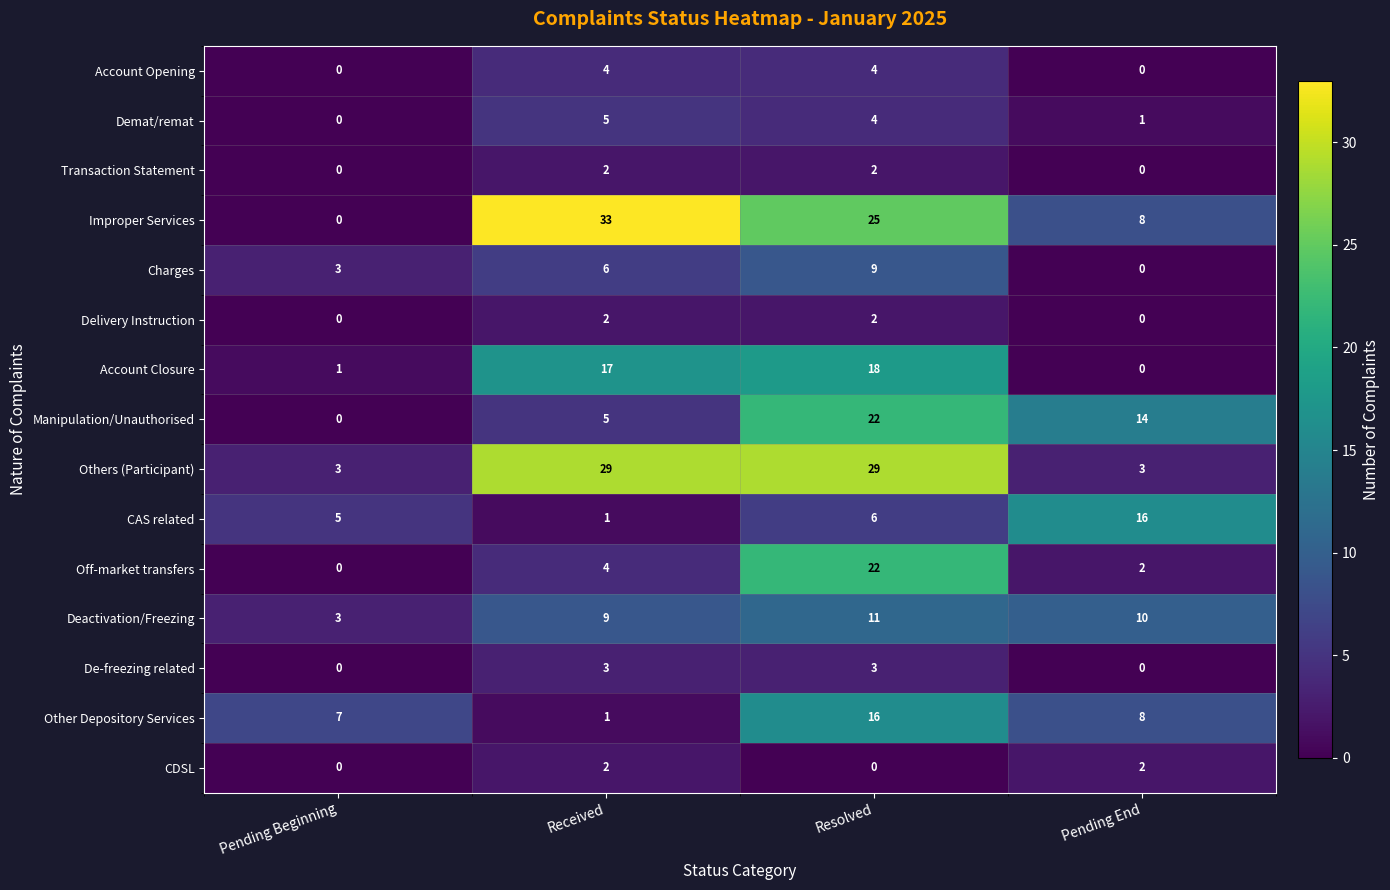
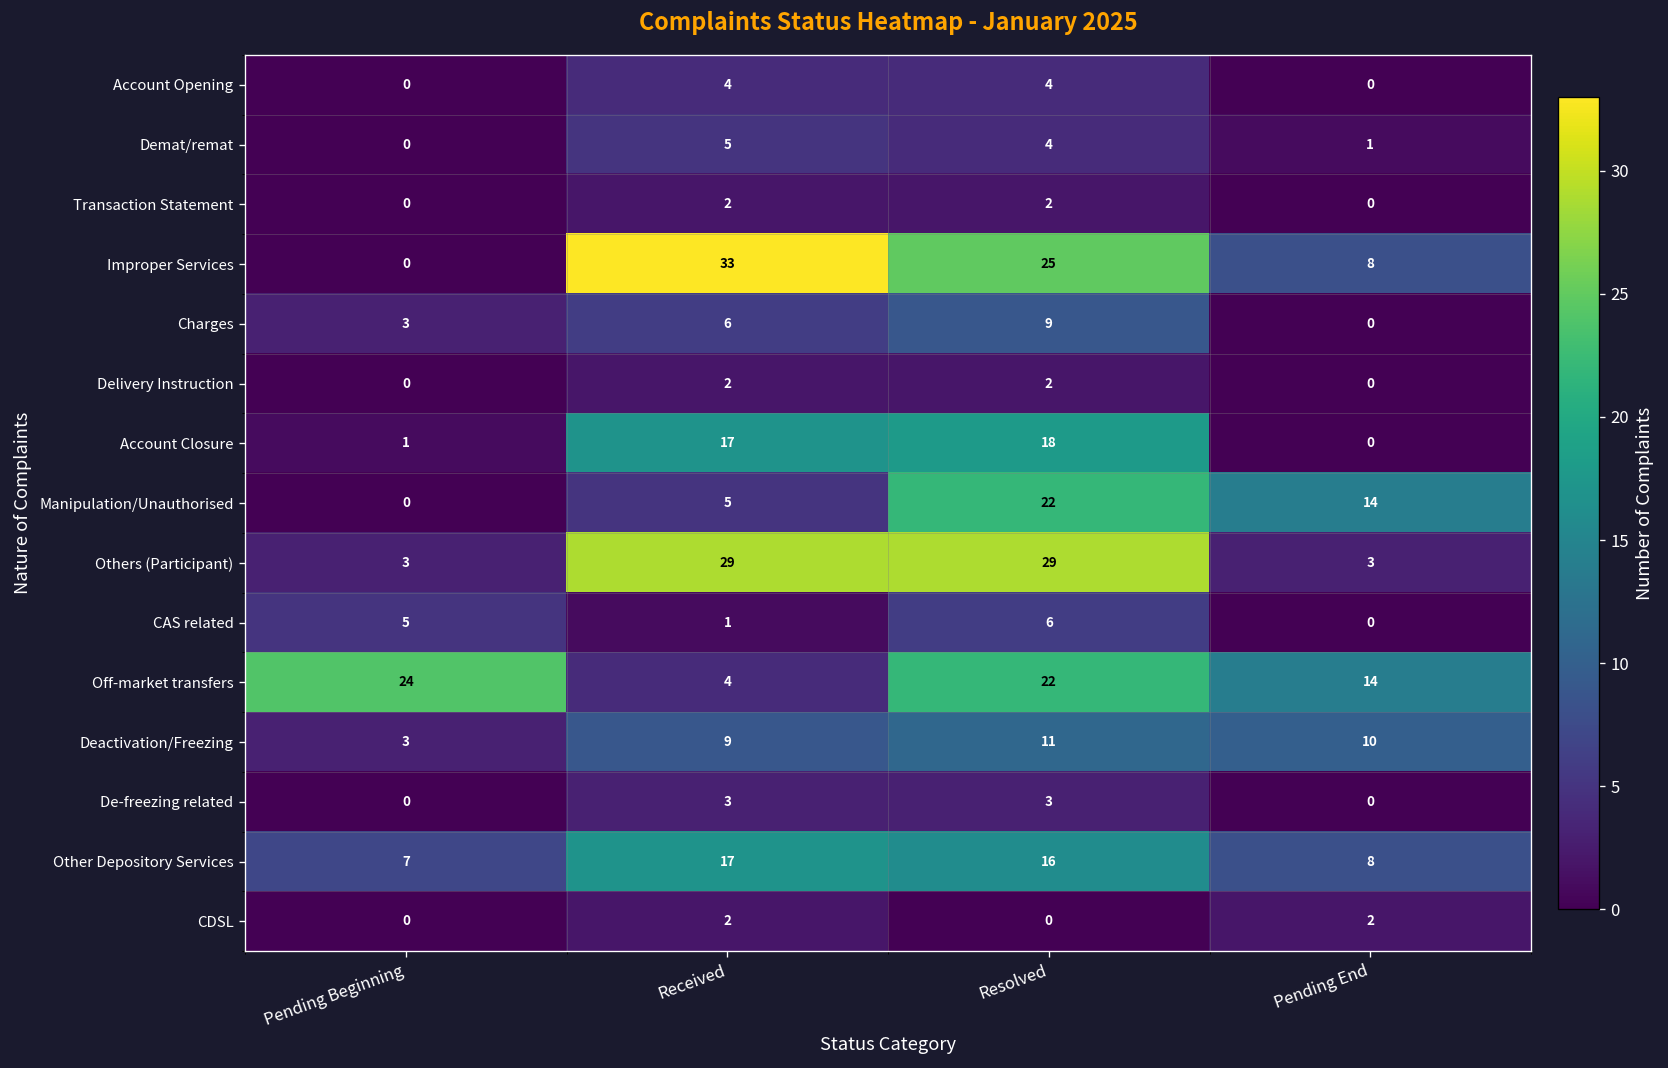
  {
    "Account Opening": {
      "Pending Beginning": 0,
      "Received": 4,
      "Resolved": 4,
      "Pending End": 0
    },
    "Demat/remat": {
      "Pending Beginning": 0,
      "Received": 5,
      "Resolved": 4,
      "Pending End": 1
    },
    "Transaction Statement": {
      "Pending Beginning": 0,
      "Received": 2,
      "Resolved": 2,
      "Pending End": 0
    },
    "Improper Services": {
      "Pending Beginning": 0,
      "Received": 33,
      "Resolved": 25,
      "Pending End": 8
    },
    "Charges": {
      "Pending Beginning": 3,
      "Received": 6,
      "Resolved": 9,
      "Pending End": 0
    },
    "Delivery Instruction": {
      "Pending Beginning": 0,
      "Received": 2,
      "Resolved": 2,
      "Pending End": 0
    },
    "Account Closure": {
      "Pending Beginning": 1,
      "Received": 17,
      "Resolved": 18,
      "Pending End": 0
    },
    "Manipulation/Unauthorised": {
      "Pending Beginning": 0,
      "Received": 5,
      "Resolved": 22,
      "Pending End": 14
    },
    "Others (Participant)": {
      "Pending Beginning": 3,
      "Received": 29,
      "Resolved": 29,
      "Pending End": 3
    },
    "CAS related": {
      "Pending Beginning": 5,
      "Received": 1,
      "Resolved": 6,
-     "Pending End": 16
+     "Pending End": 0
    },
    "Off-market transfers": {
-     "Pending Beginning": 0,
+     "Pending Beginning": 24,
      "Received": 4,
      "Resolved": 22,
-     "Pending End": 2
+     "Pending End": 14
    },
    "Deactivation/Freezing": {
      "Pending Beginning": 3,
      "Received": 9,
      "Resolved": 11,
      "Pending End": 10
    },
    "De-freezing related": {
      "Pending Beginning": 0,
      "Received": 3,
      "Resolved": 3,
      "Pending End": 0
    },
    "Other Depository Services": {
      "Pending Beginning": 7,
-     "Received": 1,
+     "Received": 17,
      "Resolved": 16,
      "Pending End": 8
    },
    "CDSL": {
      "Pending Beginning": 0,
      "Received": 2,
      "Resolved": 0,
      "Pending End": 2
    }
  }
